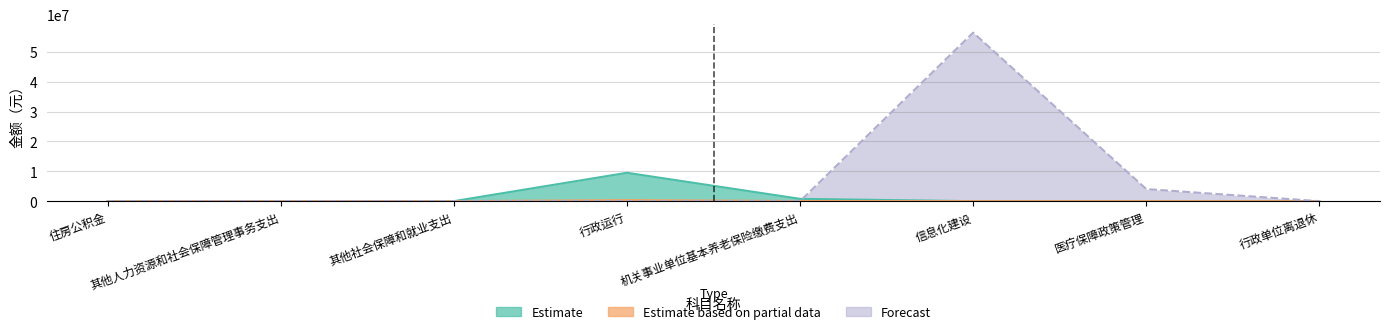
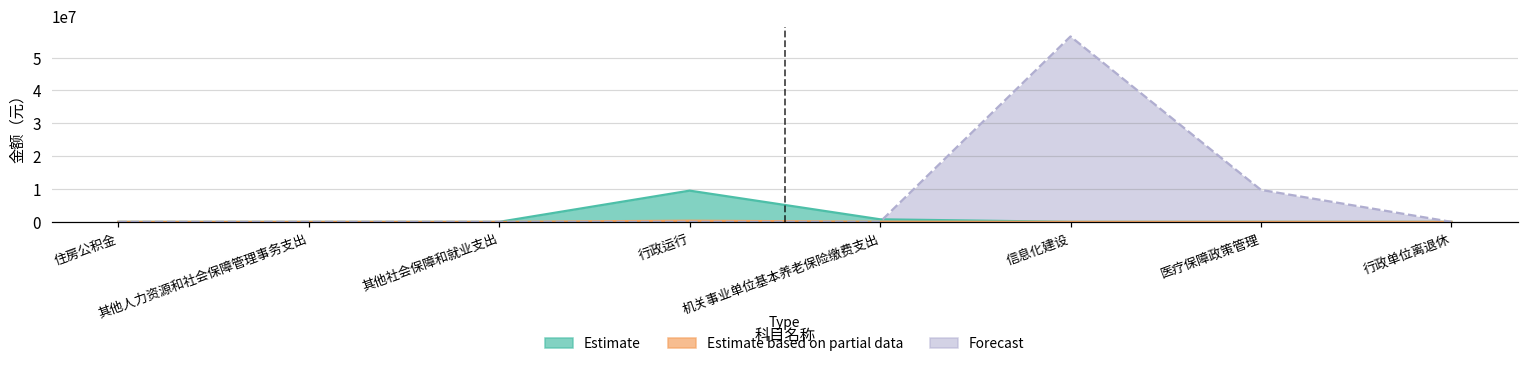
  {
    "Estimate": {
      "行政运行": 10000000
    },
    "Forecast": {
      "信息化建设": 56000000,
-     "医疗保障政策管理": 4000000
+     "医疗保障政策管理": 10000000
    }
  }
